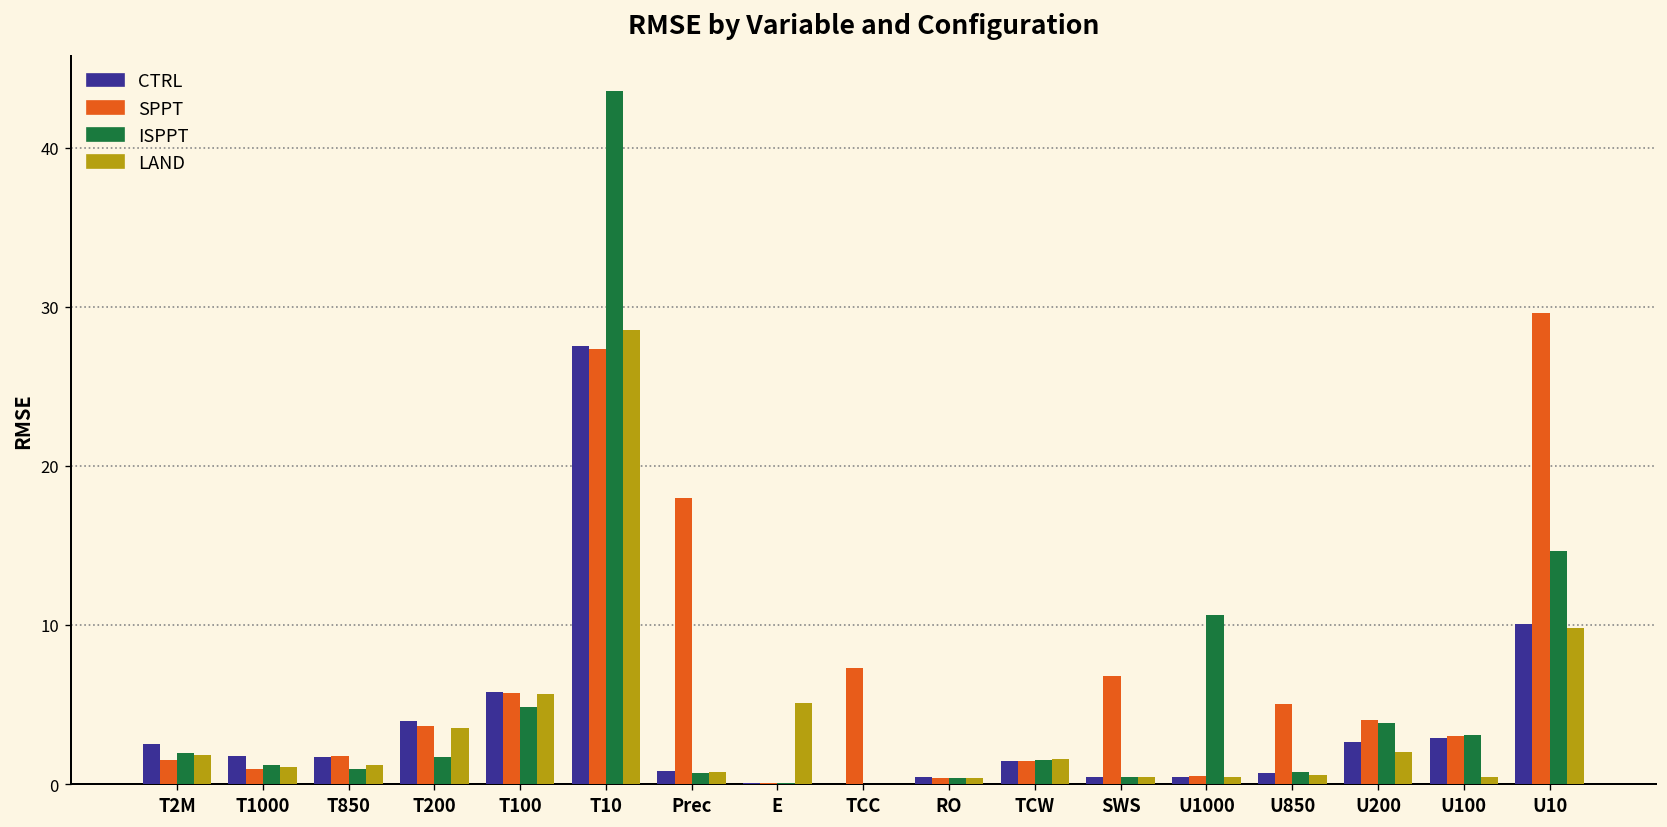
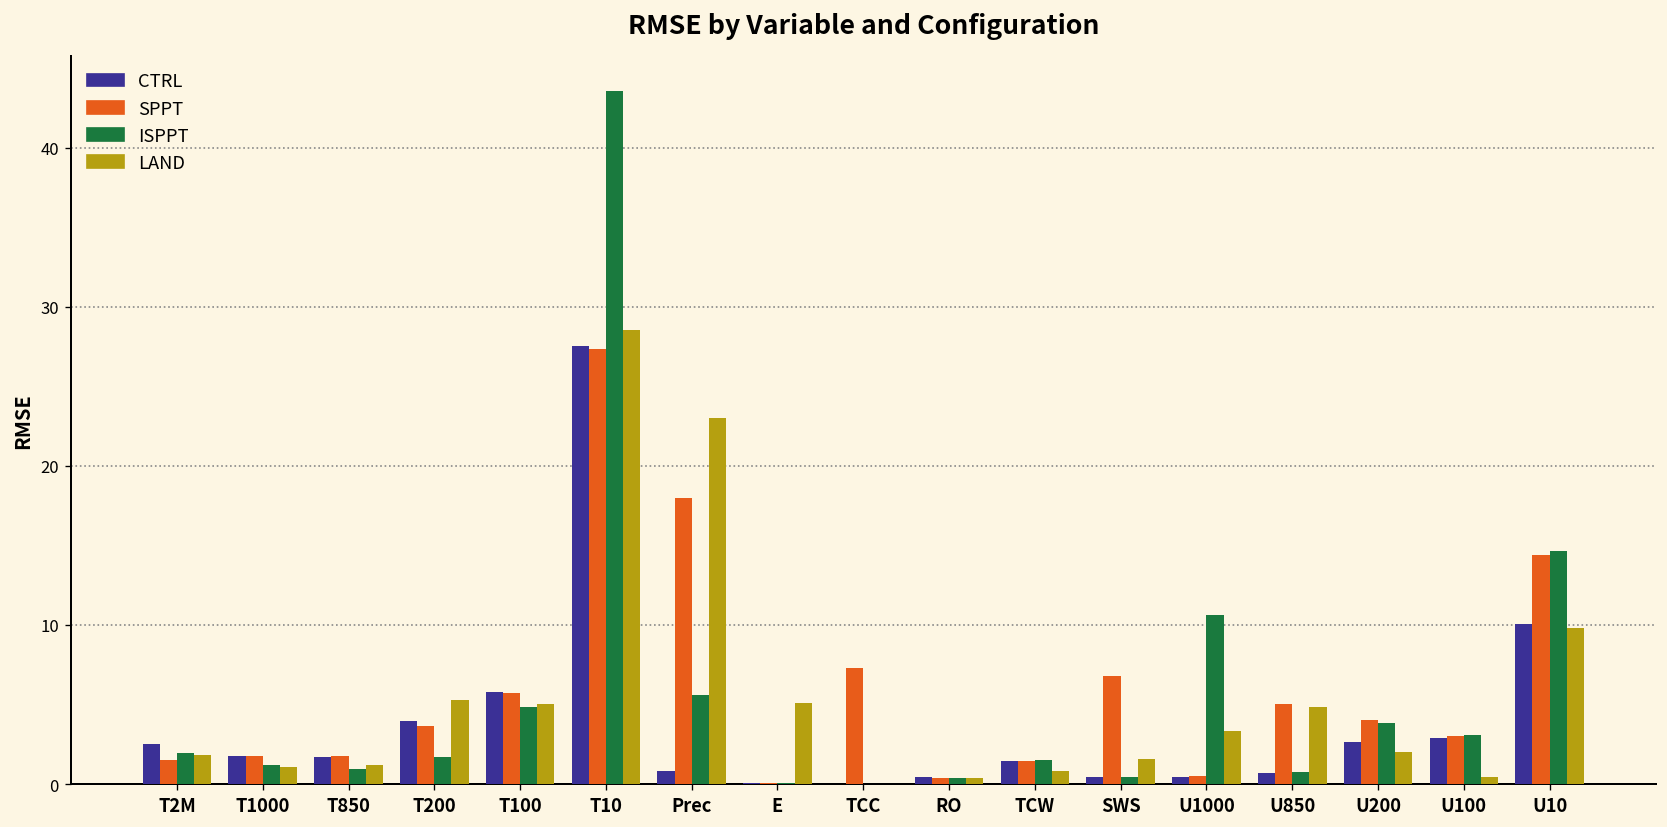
  {
    "CTRL": {
      "T2M": 2.5,
      "T1000": 1.7,
      "T850": 1.7,
      "T200": 4.0,
      "T100": 5.8,
      "T10": 27.5,
      "Prec": 0.8,
      "RO": 0.5,
      "TCW": 1.5,
      "SWS": 0.4,
      "U1000": 0.5,
      "U850": 0.7,
      "U200": 2.7,
      "U100": 2.9,
      "U10": 10.1
    },
    "SPPT": {
      "T2M": 1.5,
-     "T1000": 1.0,
+     "T1000": 1.8,
      "T850": 1.8,
      "T200": 3.7,
      "T100": 5.8,
      "T10": 27.3,
      "Prec": 18.0,
      "TCC": 7.3,
      "RO": 0.4,
      "TCW": 1.5,
      "SWS": 6.8,
      "U1000": 0.5,
      "U850": 5.0,
      "U200": 4.0,
      "U100": 3.0,
-     "U10": 29.6
+     "U10": 14.4
    },
    "ISPPT": {
      "T2M": 1.9,
      "T1000": 1.2,
      "T850": 1.0,
      "T200": 1.7,
      "T100": 4.8,
      "T10": 43.6,
-     "Prec": 0.7,
+     "Prec": 5.6,
      "RO": 0.4,
      "TCW": 1.5,
      "SWS": 0.5,
      "U1000": 10.6,
      "U850": 0.7,
      "U200": 3.8,
      "U100": 3.1,
      "U10": 14.6
    },
    "LAND": {
      "T2M": 1.9,
      "T1000": 1.1,
      "T850": 1.2,
-     "T200": 3.5,
-     "T100": 5.7,
+     "T200": 5.3,
+     "T100": 5.0,
      "T10": 28.5,
-     "Prec": 0.8,
+     "Prec": 23.0,
      "E": 5.1,
      "RO": 0.4,
-     "TCW": 1.6,
-     "SWS": 0.4,
-     "U1000": 0.4,
-     "U850": 0.6,
+     "TCW": 0.8,
+     "SWS": 1.6,
+     "U1000": 3.4,
+     "U850": 4.8,
      "U200": 2.0,
      "U100": 0.5,
      "U10": 9.8
    }
  }
